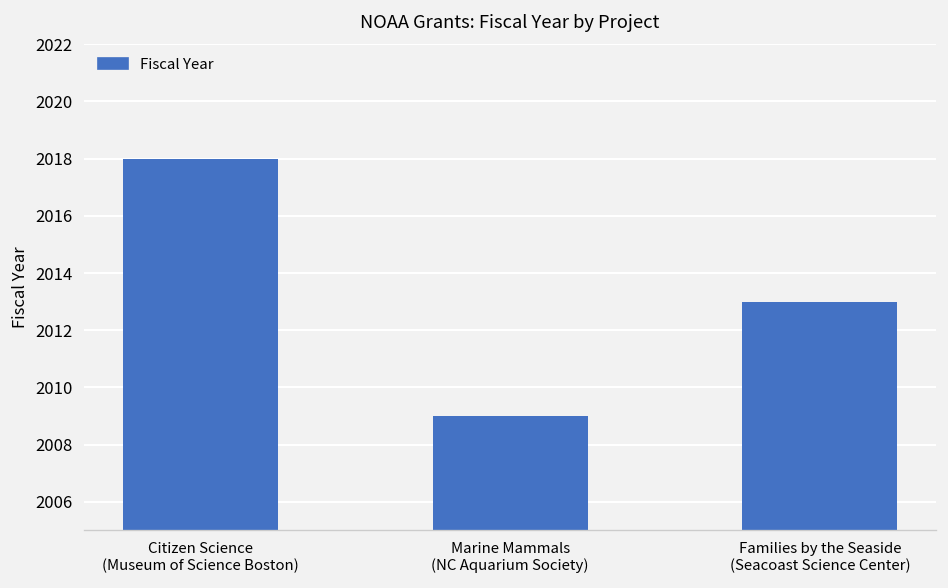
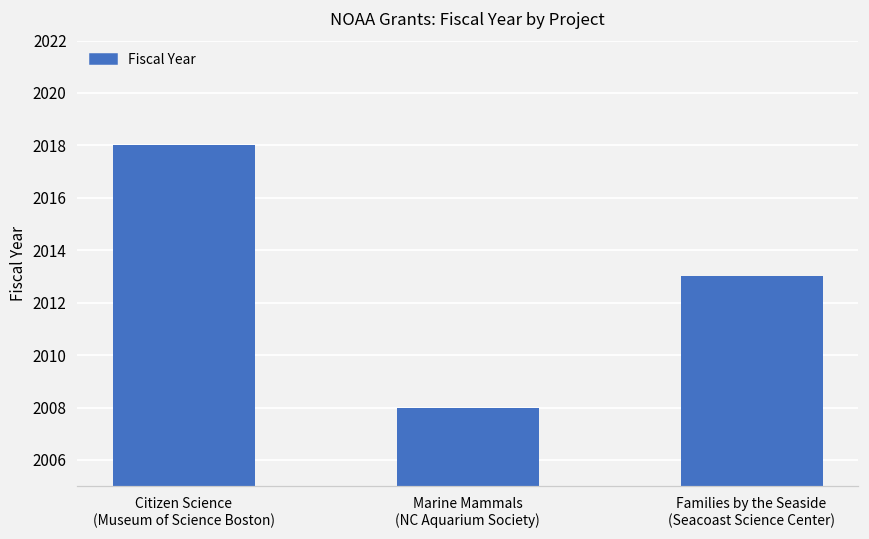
  {
    "Citizen Science (Museum of Science Boston)": 2018,
-   "Marine Mammals (NC Aquarium Society)": 2009,
+   "Marine Mammals (NC Aquarium Society)": 2008,
    "Families by the Seaside (Seacoast Science Center)": 2013
  }
